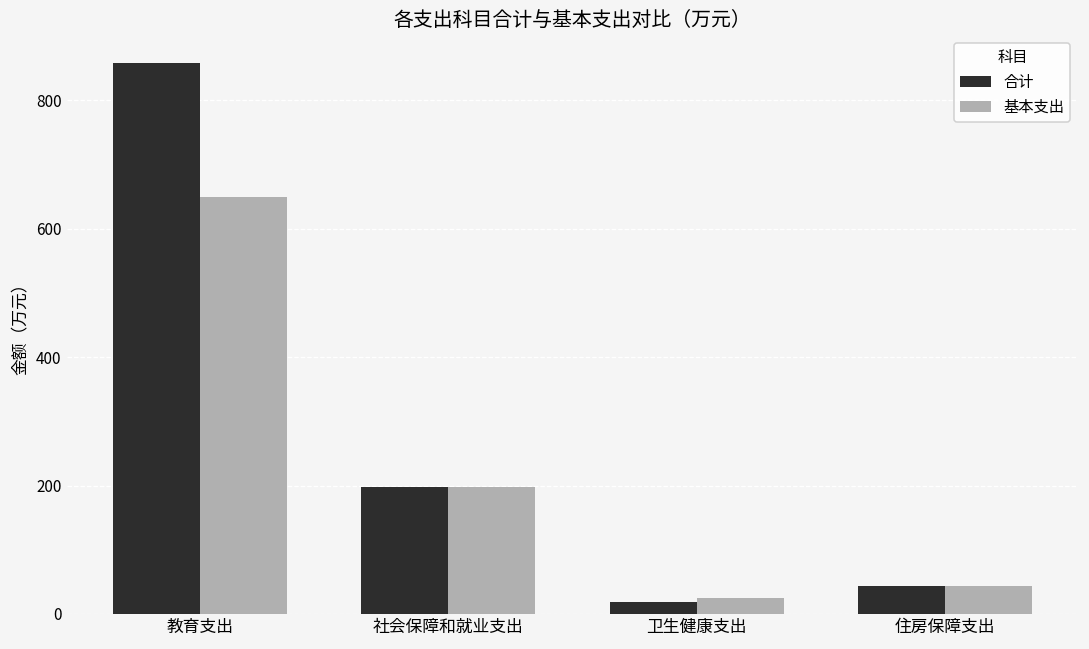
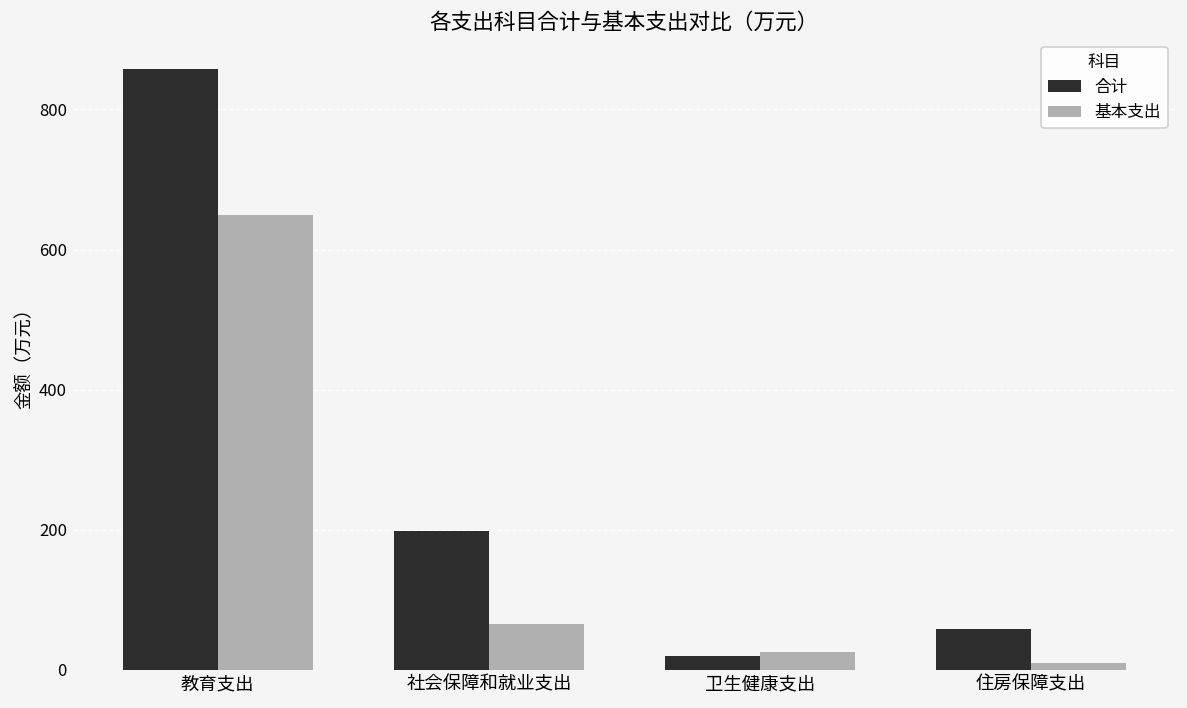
  {
    "合计": {
      "教育支出": 860,
      "社会保障和就业支出": 200,
      "卫生健康支出": 20,
-     "住房保障支出": 40
+     "住房保障支出": 60
    },
    "基本支出": {
      "教育支出": 650,
-     "社会保障和就业支出": 200,
+     "社会保障和就业支出": 70,
      "卫生健康支出": 30,
-     "住房保障支出": 40
+     "住房保障支出": 10
    }
  }
